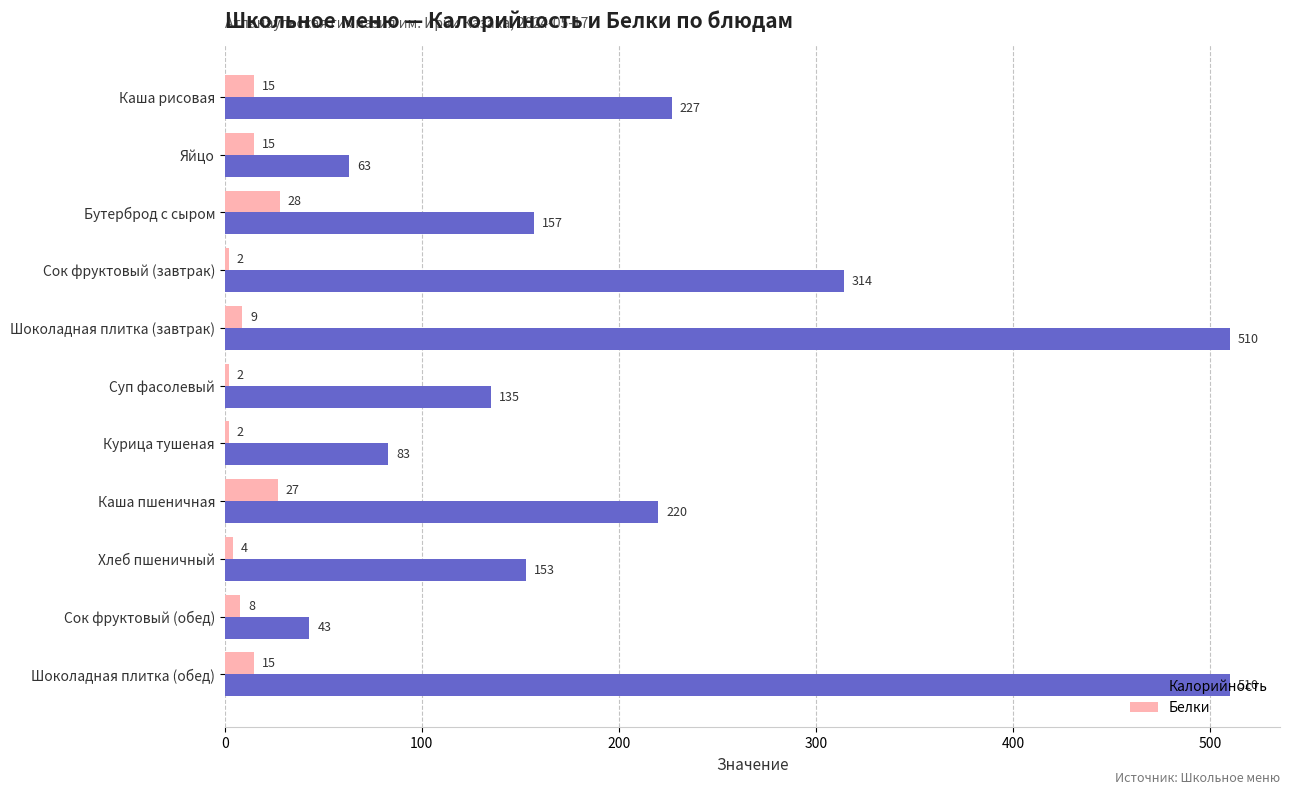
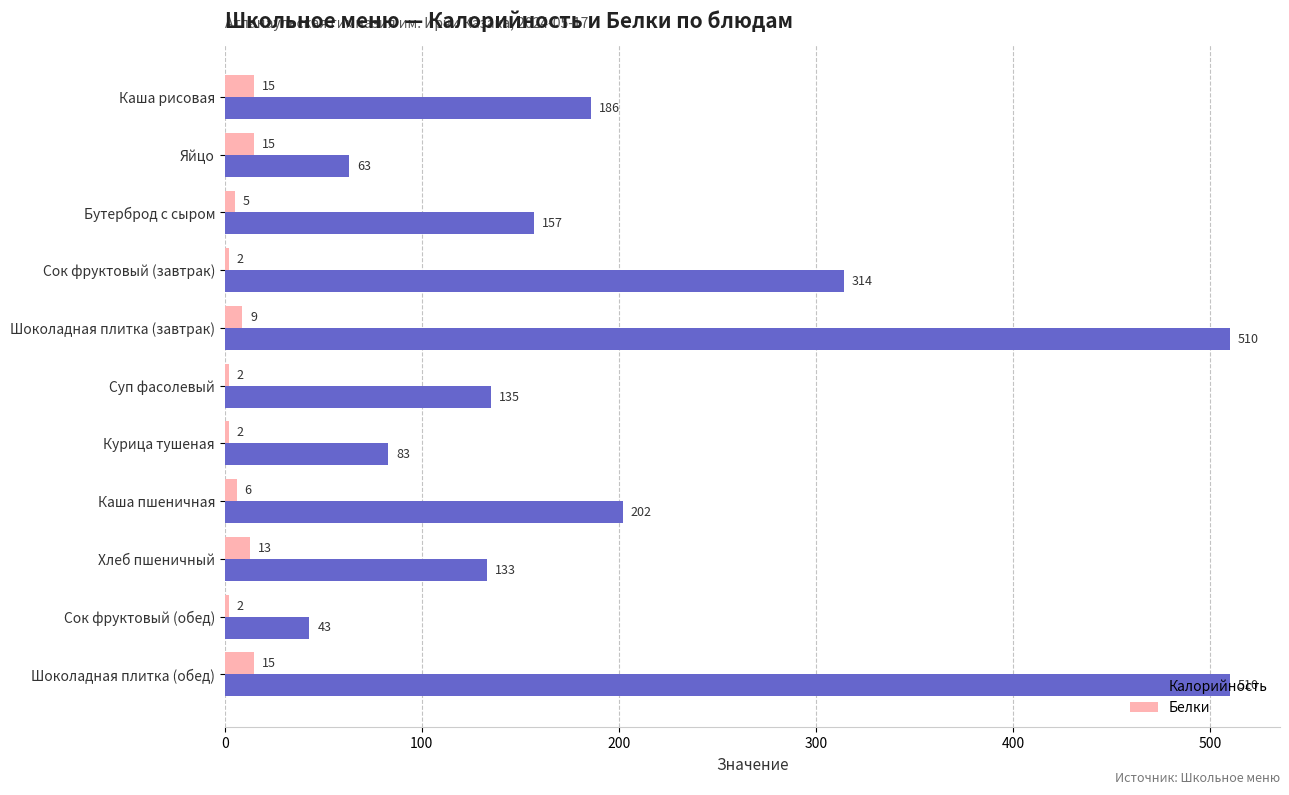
  {
    "Калорийность": {
-     "Каша рисовая": 227,
+     "Каша рисовая": 186,
      "Яйцо": 63,
      "Бутерброд с сыром": 157,
      "Сок фруктовый (завтрак)": 314,
      "Шоколадная плитка (завтрак)": 510,
      "Суп фасолевый": 135,
      "Курица тушеная": 83,
-     "Каша пшеничная": 220,
-     "Хлеб пшеничный": 153,
+     "Каша пшеничная": 202,
+     "Хлеб пшеничный": 133,
      "Сок фруктовый (обед)": 43,
      "Шоколадная плитка (обед)": 510
    },
    "Белки": {
      "Каша рисовая": 15,
      "Яйцо": 15,
-     "Бутерброд с сыром": 28,
+     "Бутерброд с сыром": 5,
      "Сок фруктовый (завтрак)": 2,
      "Шоколадная плитка (завтрак)": 9,
      "Суп фасолевый": 2,
      "Курица тушеная": 2,
-     "Каша пшеничная": 27,
-     "Хлеб пшеничный": 4,
-     "Сок фруктовый (обед)": 8,
+     "Каша пшеничная": 6,
+     "Хлеб пшеничный": 13,
+     "Сок фруктовый (обед)": 2,
      "Шоколадная плитка (обед)": 15
    }
  }
